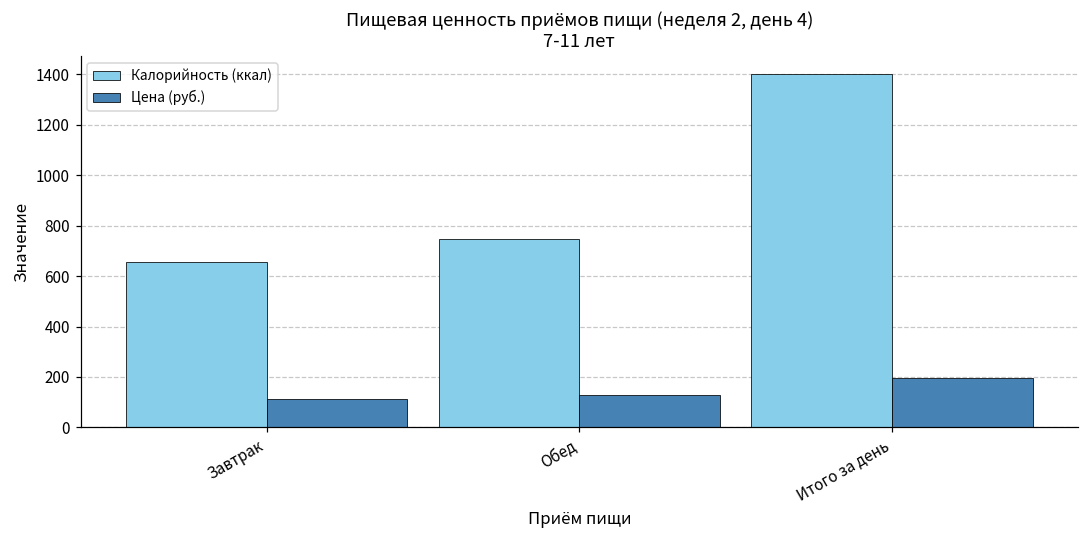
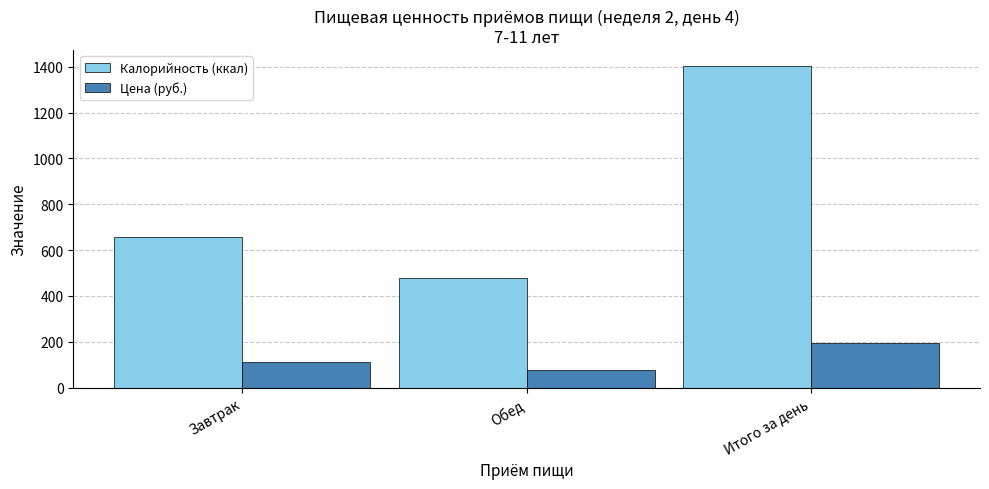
  {
    "Калорийность (ккал)": {
      "Завтрак": 660,
-     "Обед": 750,
+     "Обед": 480,
      "Итого за день": 1400
    },
    "Цена (руб.)": {
      "Завтрак": 110,
-     "Обед": 130,
+     "Обед": 80,
      "Итого за день": 200
    }
  }
